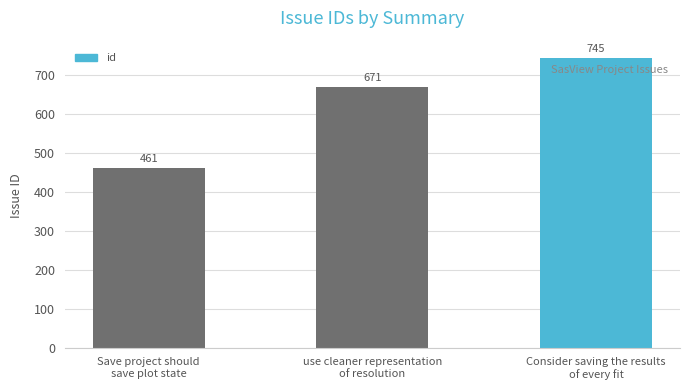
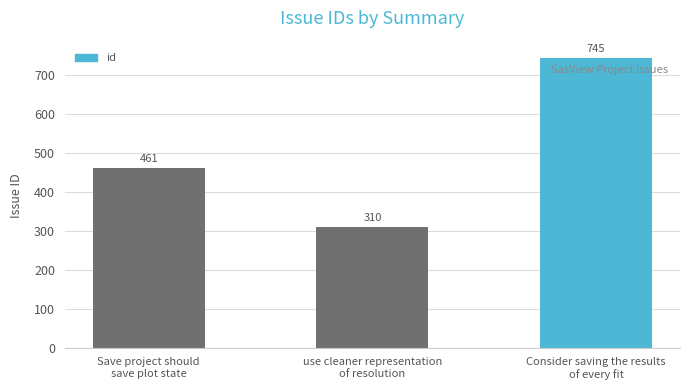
  {
    "Save project should save plot state": 461,
-   "use cleaner representation of resolution": 671,
+   "use cleaner representation of resolution": 310,
    "Consider saving the results of every fit": 745
  }
